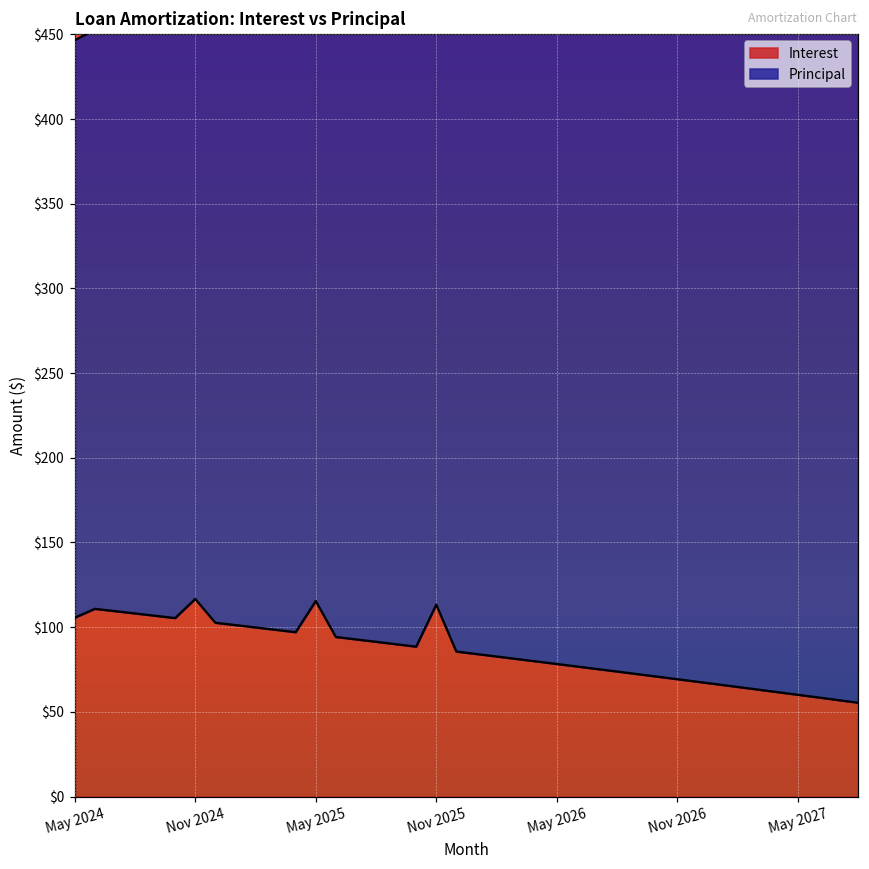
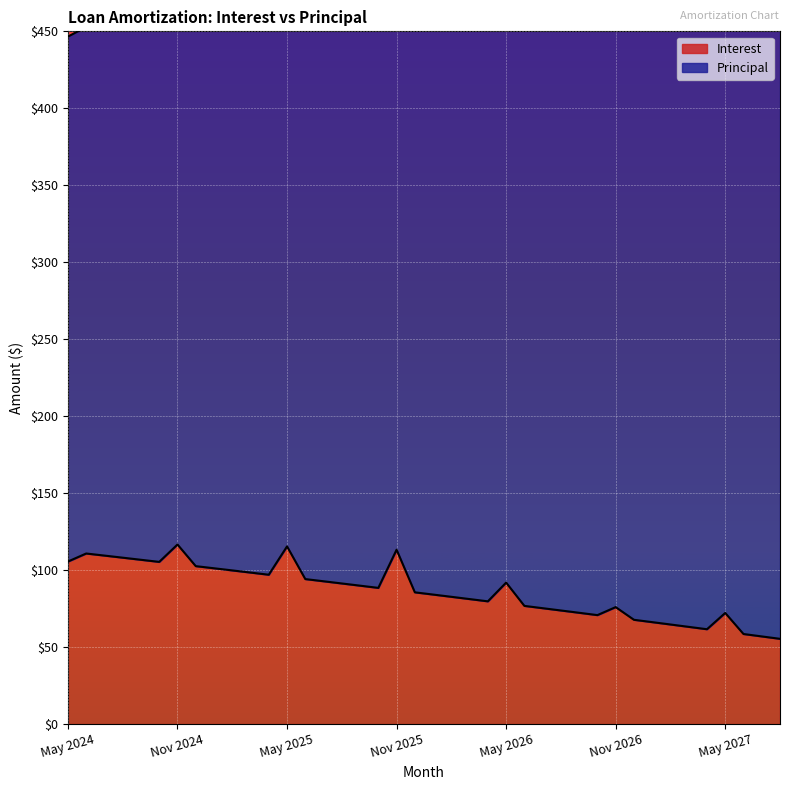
  {
    "Interest": {
      "May 2024": "$106",
      "Nov 2024": "$117",
      "May 2025": "$115",
      "Nov 2025": "$113",
-     "May 2026": "$78",
-     "Nov 2026": "$69",
-     "May 2027": "$60"
+     "May 2026": "$92",
+     "Nov 2026": "$76",
+     "May 2027": "$72"
    },
    "Principal": {
      "May 2024": "$341"
    }
  }
